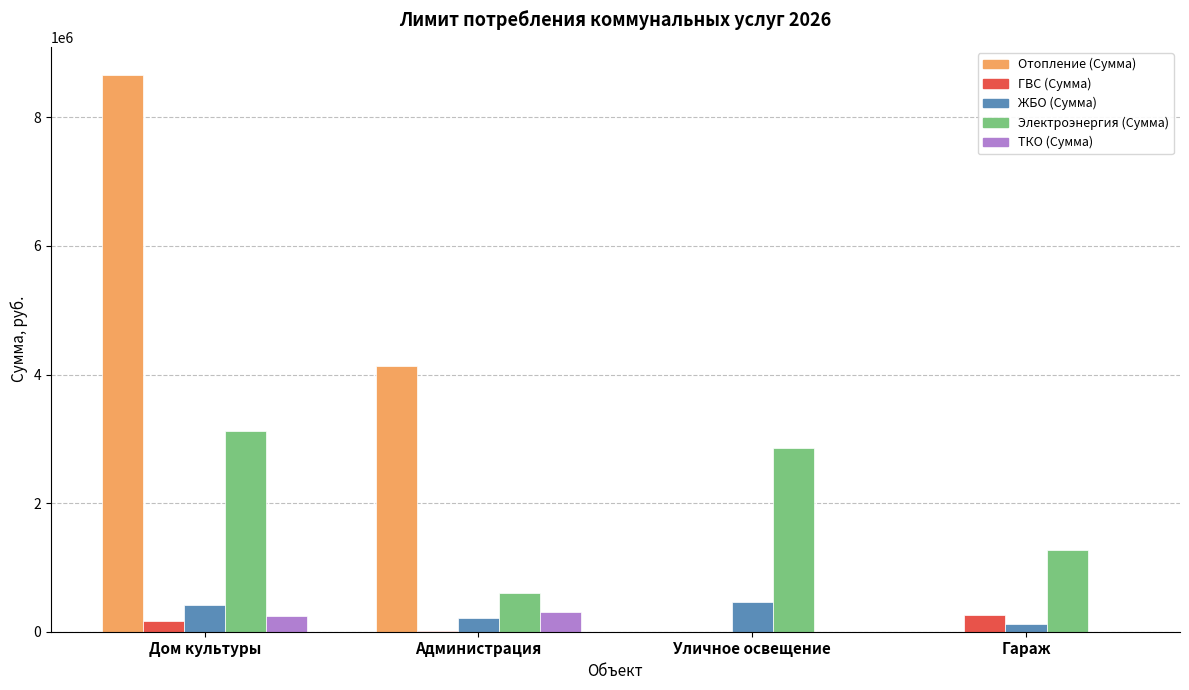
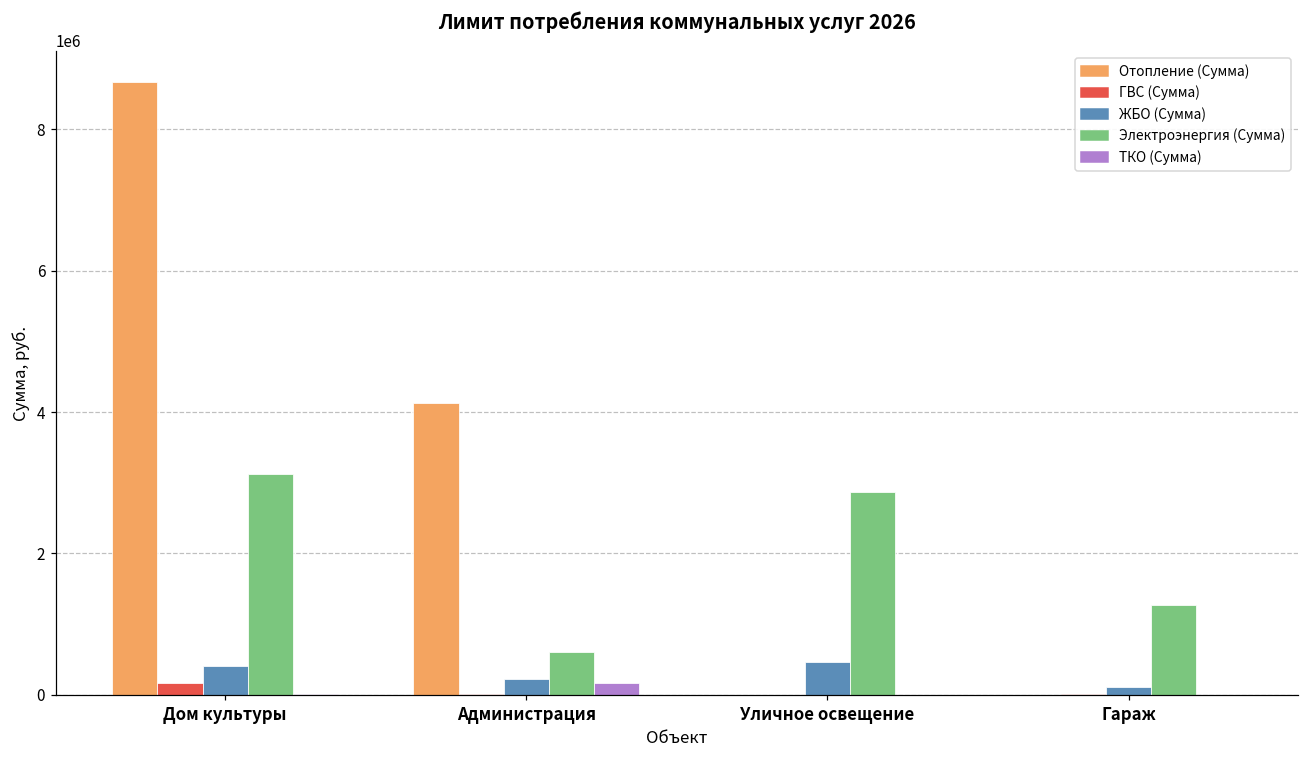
  {
    "Отопление (Сумма)": {
      "Дом культуры": 8700000,
      "Администрация": 4100000,
      "Уличное освещение": 0,
      "Гараж": 0
    },
    "ГВС (Сумма)": {
      "Дом культуры": 200000,
      "Уличное освещение": 0,
-     "Гараж": 300000
+     "Гараж": 0
    },
    "ЖБО (Сумма)": {
      "Дом культуры": 400000,
      "Администрация": 200000,
      "Уличное освещение": 500000,
      "Гараж": 100000
    },
    "Электроэнергия (Сумма)": {
      "Дом культуры": 3100000,
      "Администрация": 600000,
      "Уличное освещение": 2900000,
      "Гараж": 1300000
    },
    "ТКО (Сумма)": {
-     "Дом культуры": 300000,
-     "Администрация": 300000,
+     "Дом культуры": 0,
+     "Администрация": 200000,
      "Уличное освещение": 0,
      "Гараж": 0
    }
  }
